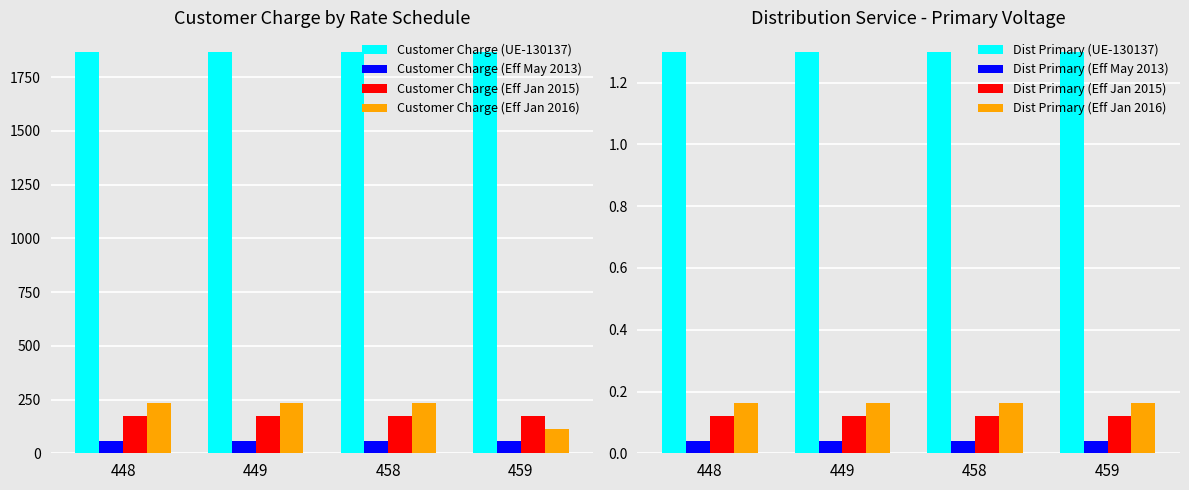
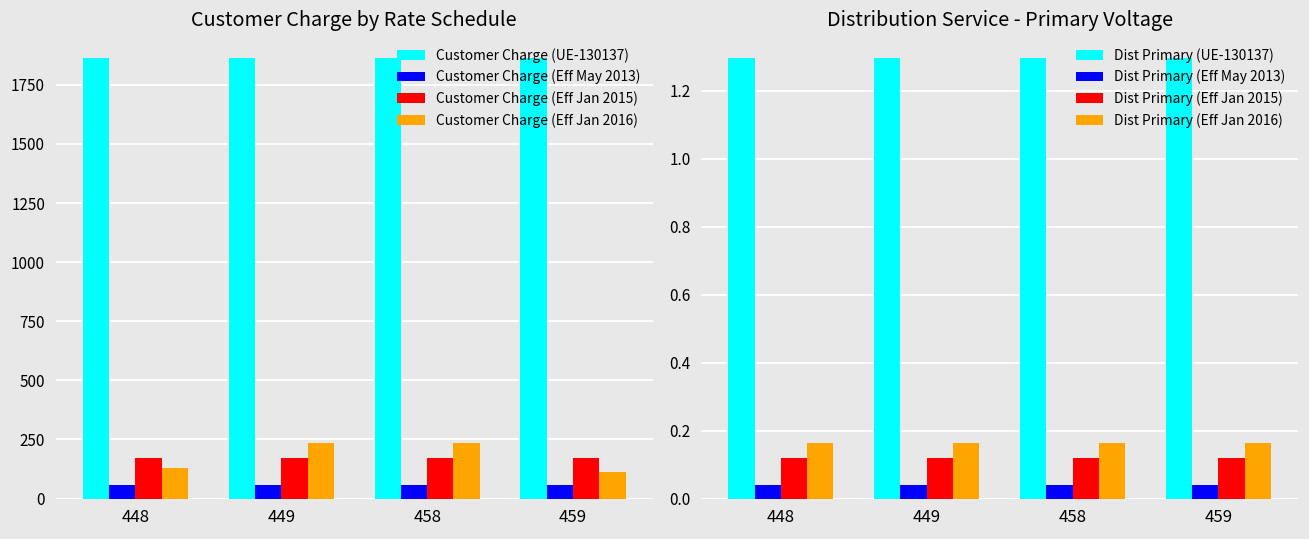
  {
    "Customer Charge by Rate Schedule": {
      "Customer Charge (UE-130137)": {
        "448": 1870,
        "449": 1870,
        "458": 1870
      },
      "Customer Charge (Eff May 2013)": {
        "448": 60,
        "449": 60,
        "458": 60,
        "459": 60
      },
      "Customer Charge (Eff Jan 2015)": {
        "448": 170,
        "449": 170,
        "458": 170,
        "459": 170
      },
      "Customer Charge (Eff Jan 2016)": {
-       "448": 230,
+       "448": 130,
        "449": 230,
        "458": 230,
        "459": 110
      }
    },
    "Distribution Service - Primary Voltage": {
      "Dist Primary (UE-130137)": {
        "448": 1.30,
        "449": 1.30,
        "458": 1.30
      },
      "Dist Primary (Eff May 2013)": {
        "448": 0.04,
        "449": 0.04,
        "458": 0.04,
        "459": 0.04
      },
      "Dist Primary (Eff Jan 2015)": {
        "448": 0.12,
        "449": 0.12,
        "458": 0.12,
        "459": 0.12
      },
      "Dist Primary (Eff Jan 2016)": {
        "448": 0.16,
        "449": 0.16,
        "458": 0.16,
        "459": 0.16
      }
    }
  }
